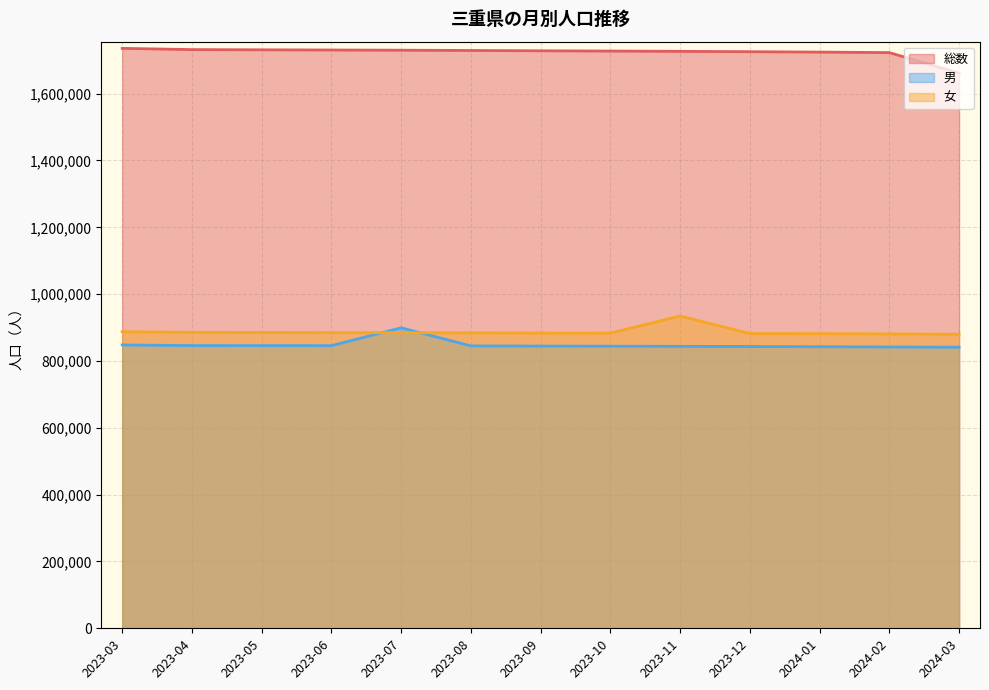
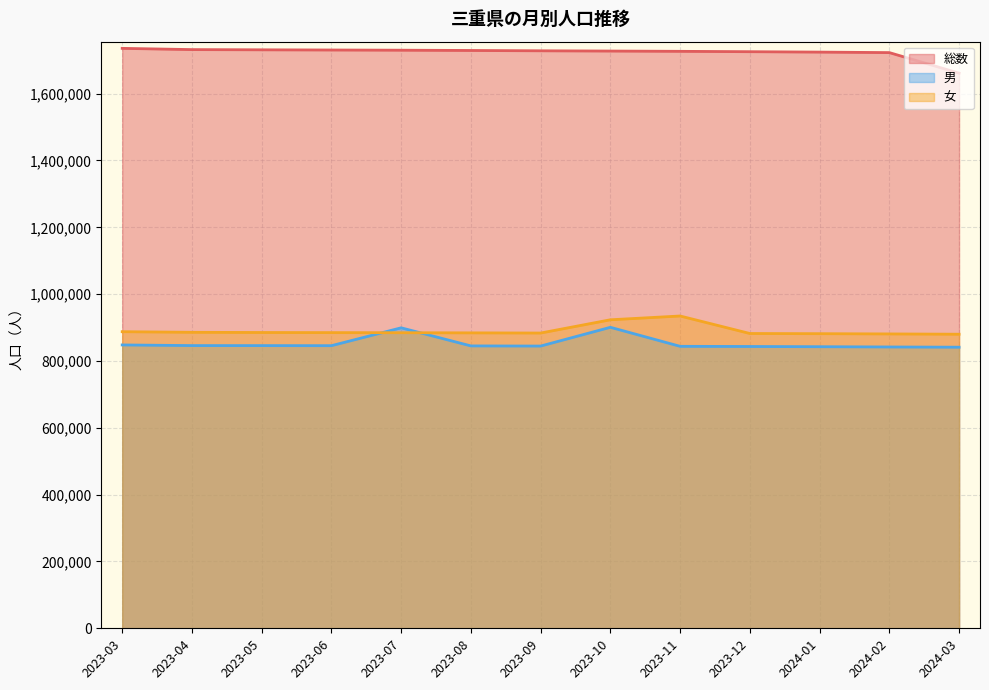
  {
    "総数": {
      "2023-03": "1,740,000",
      "2023-04": "1,730,000",
      "2023-05": "1,730,000",
      "2023-06": "1,730,000",
      "2023-07": "1,730,000",
      "2023-08": "1,730,000",
      "2023-09": "1,730,000",
      "2023-10": "1,730,000",
      "2023-11": "1,730,000",
      "2023-12": "1,730,000",
      "2024-01": "1,720,000",
      "2024-02": "1,720,000"
    },
    "男": {
      "2023-03": "850,000",
      "2023-04": "850,000",
      "2023-05": "850,000",
      "2023-06": "850,000",
      "2023-07": "900,000",
      "2023-08": "850,000",
      "2023-09": "840,000",
-     "2023-10": "840,000",
+     "2023-10": "900,000",
      "2023-11": "840,000",
      "2023-12": "840,000",
      "2024-01": "840,000",
      "2024-02": "840,000",
      "2024-03": "840,000"
    },
    "女": {
      "2023-03": "890,000",
      "2023-04": "890,000",
      "2023-05": "890,000",
      "2023-06": "880,000",
      "2023-07": "880,000",
      "2023-08": "880,000",
      "2023-09": "880,000",
-     "2023-10": "880,000",
+     "2023-10": "920,000",
      "2023-11": "930,000",
      "2023-12": "880,000",
      "2024-01": "880,000",
      "2024-02": "880,000",
      "2024-03": "880,000"
    }
  }
